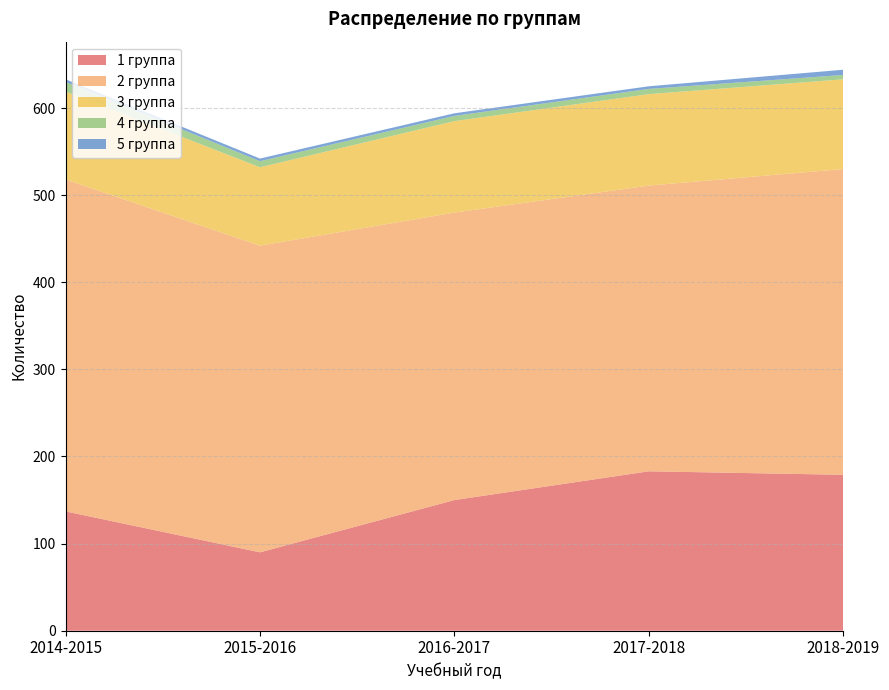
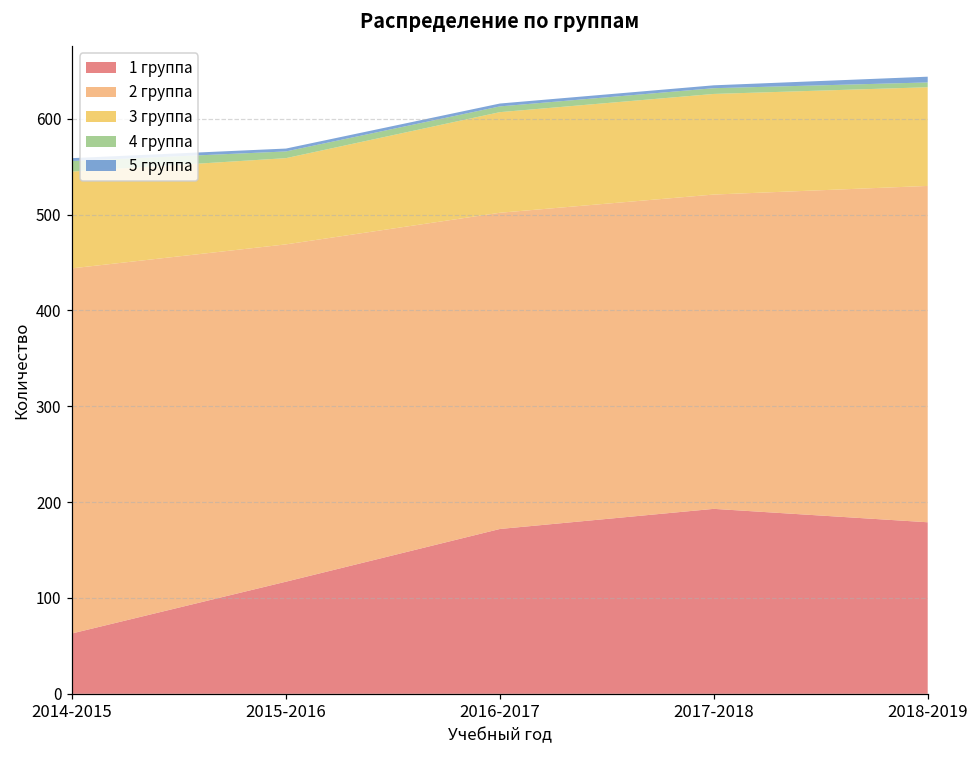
  {
    "1 группа": {
-     "2014-2015": 140,
-     "2015-2016": 90,
-     "2016-2017": 150,
-     "2017-2018": 180,
+     "2014-2015": 60,
+     "2015-2016": 120,
+     "2016-2017": 170,
+     "2017-2018": 190,
      "2018-2019": 180
    },
    "4 группа": {
      "2014-2015": 10,
      "2015-2016": 10,
      "2016-2017": 10,
      "2017-2018": 10,
      "2018-2019": 10
    },
    "5 группа": {
      "2014-2015": 0,
      "2015-2016": 0,
      "2016-2017": 0,
      "2017-2018": 0,
      "2018-2019": 10
    }
  }
